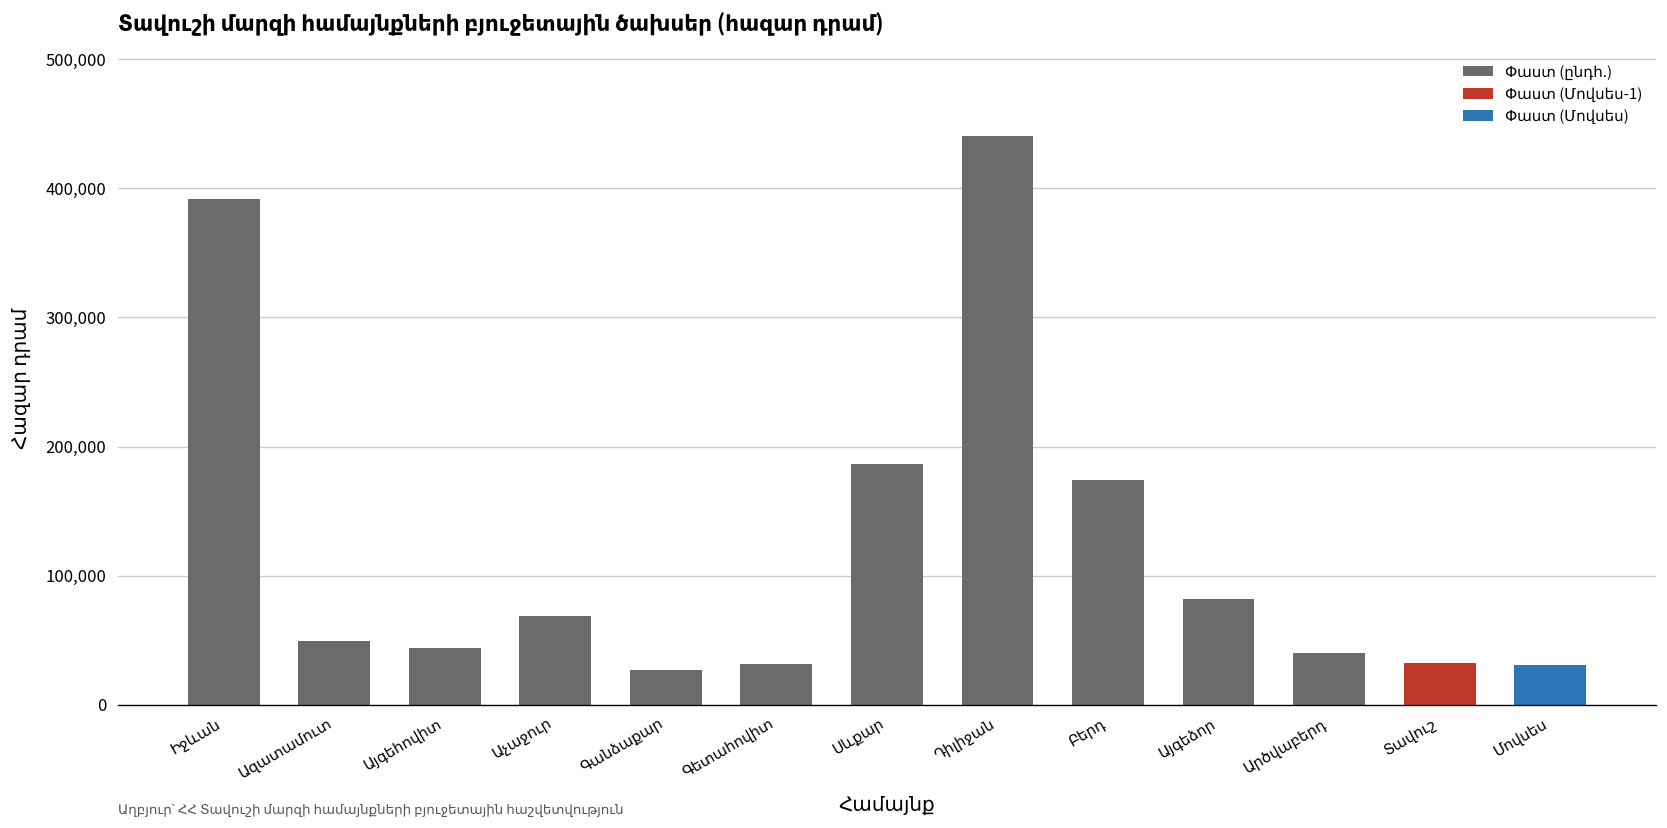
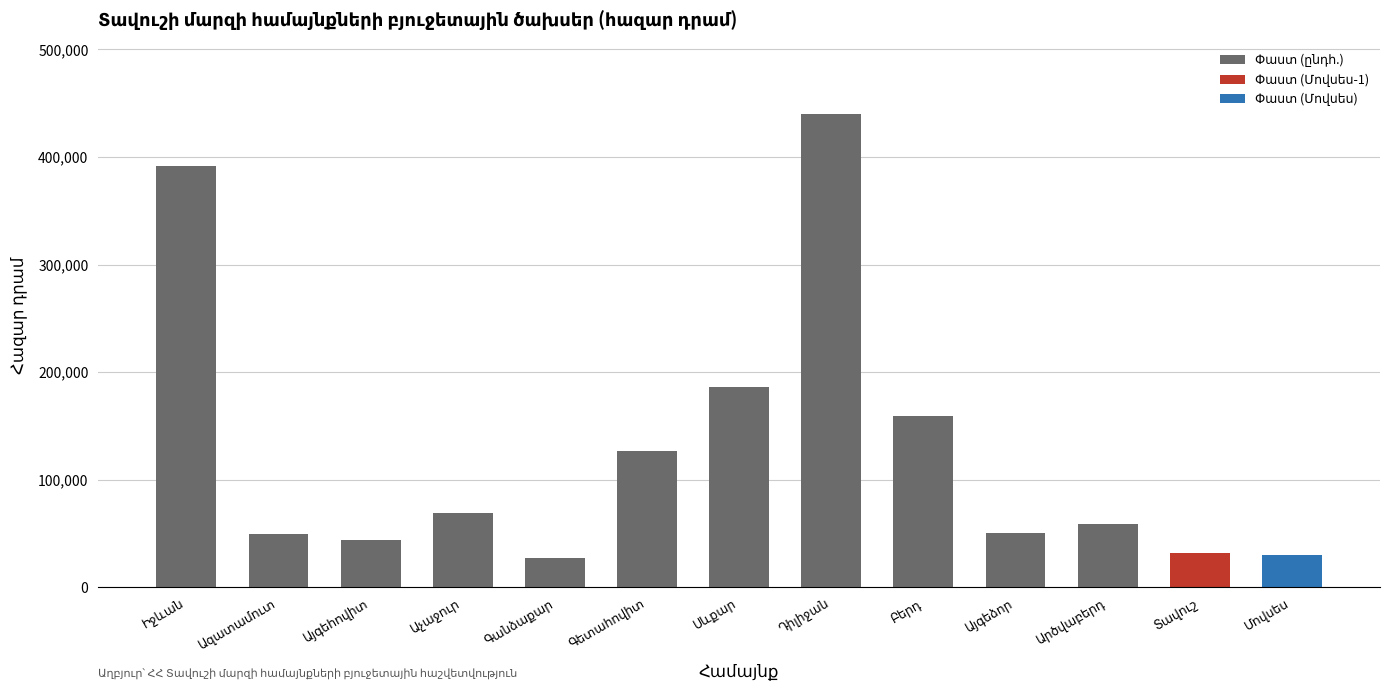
  {
    "Իջևան": "392,000",
    "Ազատամուտ": "49,000",
    "Այգեհովիտ": "44,000",
    "Աչաջուր": "69,000",
    "Գանձաքար": "27,000",
-   "Գետահովիտ": "32,000",
+   "Գետահովիտ": "126,000",
    "Սևքար": "186,000",
    "Դիլիջան": "440,000",
-   "Բերդ": "174,000",
-   "Այգեձոր": "82,000",
-   "Արծվաբերդ": "40,000",
+   "Բերդ": "159,000",
+   "Այգեձոր": "51,000",
+   "Արծվաբերդ": "59,000",
    "Տավուշ": "32,000",
    "Մովսես": "30,000"
  }
